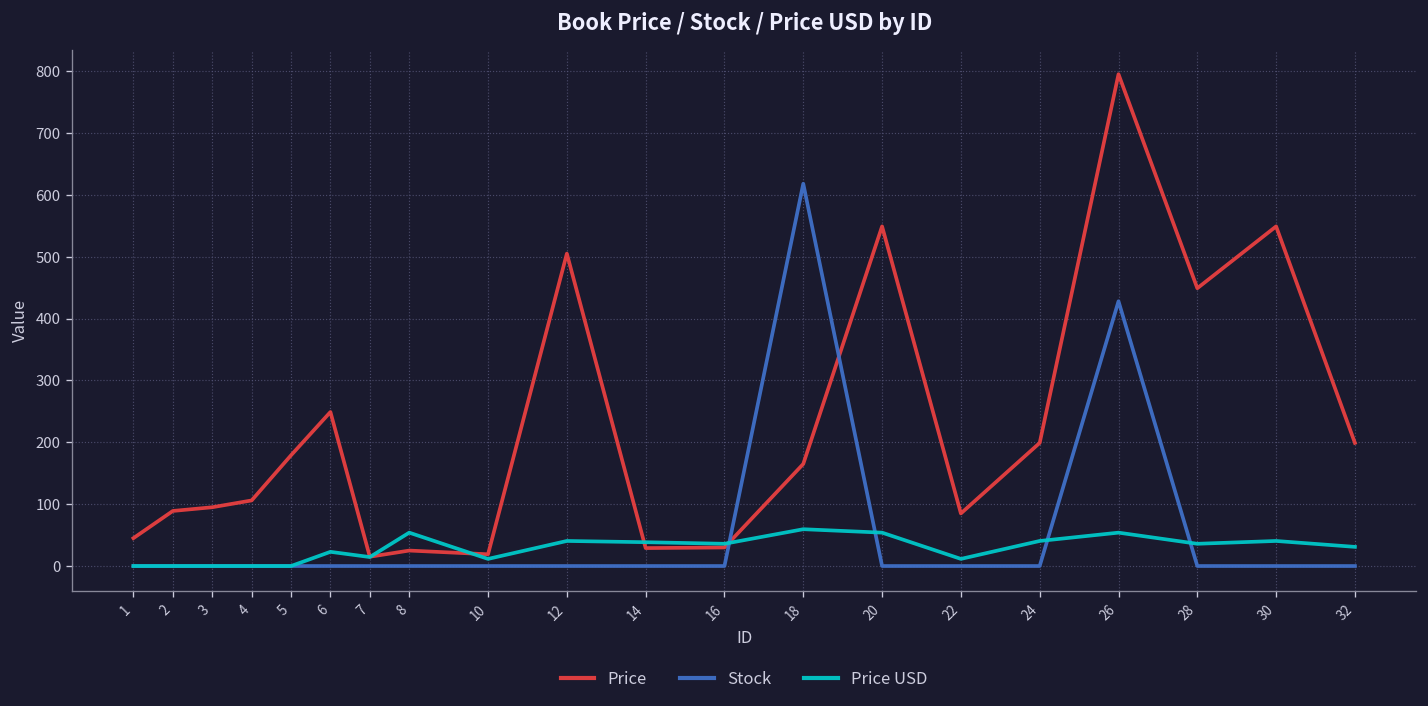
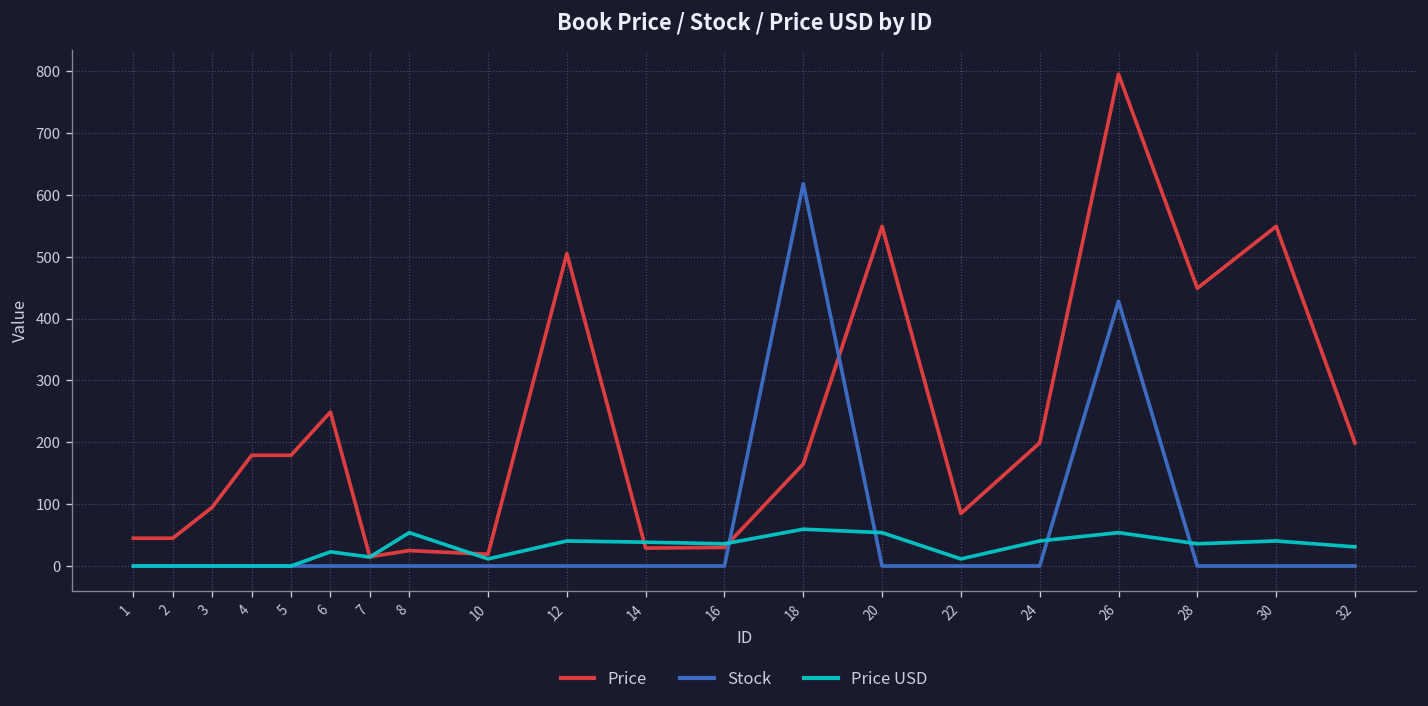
  {
    "Price": {
      "1": 50,
-     "2": 90,
+     "2": 50,
      "3": 100,
-     "4": 110,
+     "4": 180,
      "5": 180,
      "6": 250,
      "8": 30,
      "10": 20,
      "12": 510,
      "14": 30,
      "16": 30,
      "18": 170,
      "20": 550,
      "22": 90,
      "24": 200,
      "26": 800,
      "28": 450,
      "30": 550,
      "32": 200
    },
    "Stock": {
      "6": 0,
      "7": 0,
      "8": 0,
      "10": 0,
      "12": 0,
      "14": 0,
      "16": 0,
      "18": 620,
      "20": 0,
      "22": 0,
      "24": 0,
      "26": 430,
      "28": 0,
      "30": 0,
      "32": 0
    },
    "Price USD": {
      "6": 20,
      "8": 50,
      "10": 10,
      "12": 40,
      "14": 40,
      "16": 40,
      "18": 60,
      "20": 50,
      "22": 10,
      "24": 40,
      "26": 50,
      "28": 40,
      "30": 40,
      "32": 30
    }
  }
